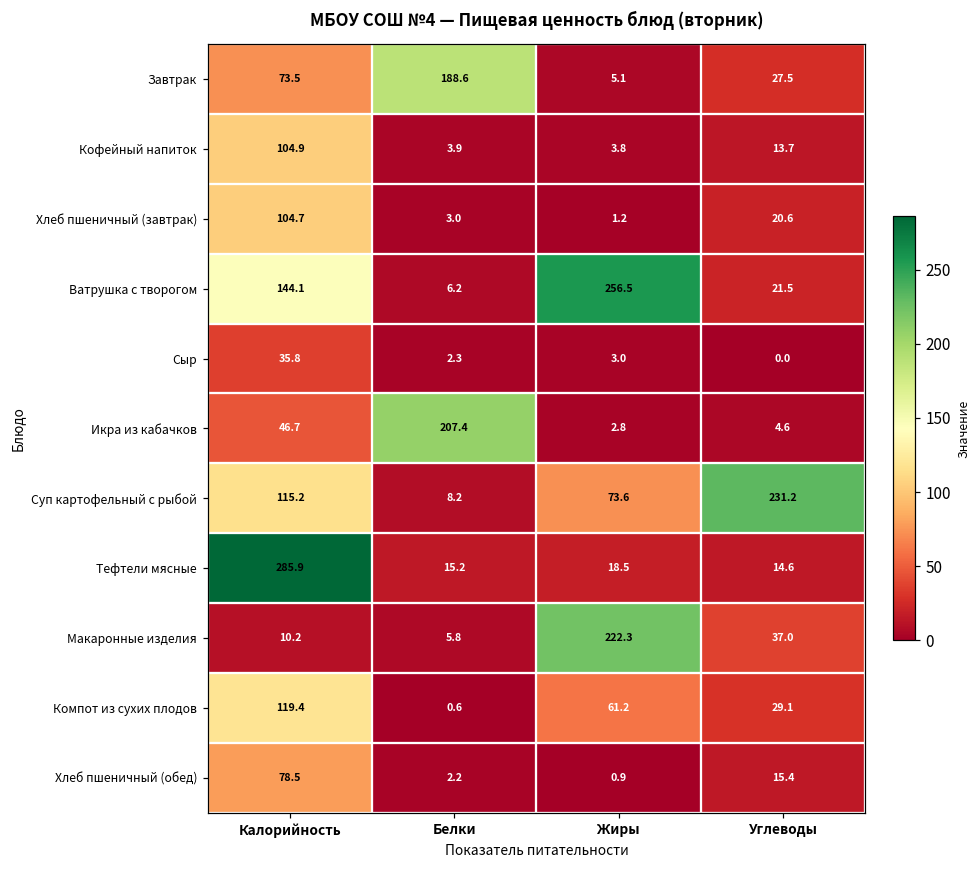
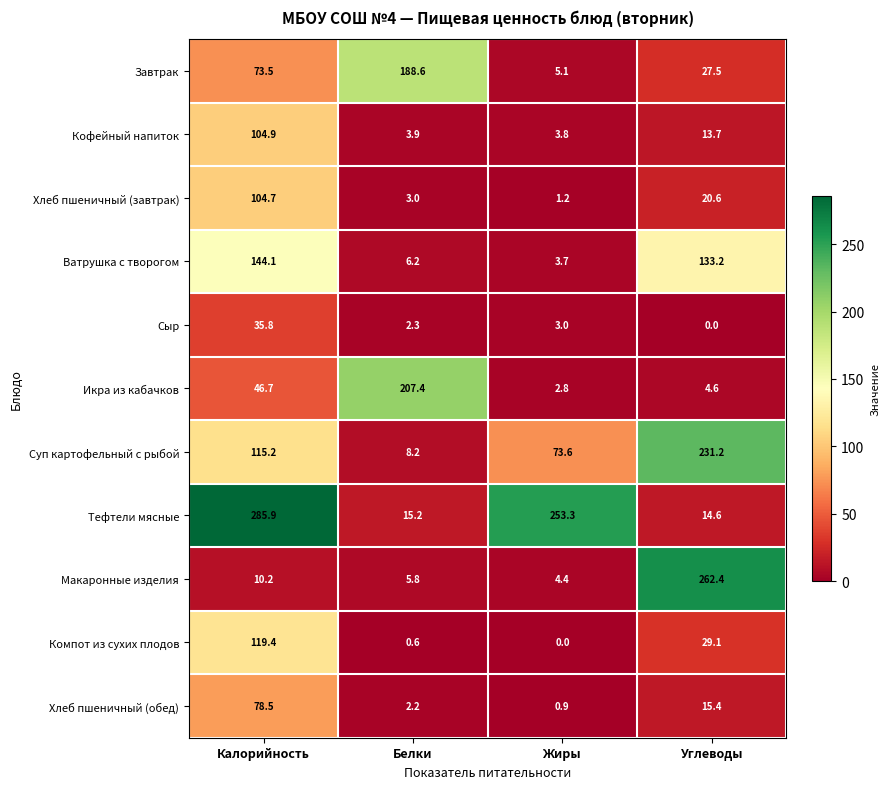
  {
    "Завтрак": {
      "Калорийность": 73.5,
      "Белки": 188.6,
      "Жиры": 5.1,
      "Углеводы": 27.5
    },
    "Кофейный напиток": {
      "Калорийность": 104.9,
      "Белки": 3.9,
      "Жиры": 3.8,
      "Углеводы": 13.7
    },
    "Хлеб пшеничный (завтрак)": {
      "Калорийность": 104.7,
      "Белки": 3.0,
      "Жиры": 1.2,
      "Углеводы": 20.6
    },
    "Ватрушка с творогом": {
      "Калорийность": 144.1,
      "Белки": 6.2,
-     "Жиры": 256.5,
-     "Углеводы": 21.5
+     "Жиры": 3.7,
+     "Углеводы": 133.2
    },
    "Сыр": {
      "Калорийность": 35.8,
      "Белки": 2.3,
      "Жиры": 3.0,
      "Углеводы": 0.0
    },
    "Икра из кабачков": {
      "Калорийность": 46.7,
      "Белки": 207.4,
      "Жиры": 2.8,
      "Углеводы": 4.6
    },
    "Суп картофельный с рыбой": {
      "Калорийность": 115.2,
      "Белки": 8.2,
      "Жиры": 73.6,
      "Углеводы": 231.2
    },
    "Тефтели мясные": {
      "Калорийность": 285.9,
      "Белки": 15.2,
-     "Жиры": 18.5,
+     "Жиры": 253.3,
      "Углеводы": 14.6
    },
    "Макаронные изделия": {
      "Калорийность": 10.2,
      "Белки": 5.8,
-     "Жиры": 222.3,
-     "Углеводы": 37.0
+     "Жиры": 4.4,
+     "Углеводы": 262.4
    },
    "Компот из сухих плодов": {
      "Калорийность": 119.4,
      "Белки": 0.6,
-     "Жиры": 61.2,
+     "Жиры": 0.0,
      "Углеводы": 29.1
    },
    "Хлеб пшеничный (обед)": {
      "Калорийность": 78.5,
      "Белки": 2.2,
      "Жиры": 0.9,
      "Углеводы": 15.4
    }
  }
